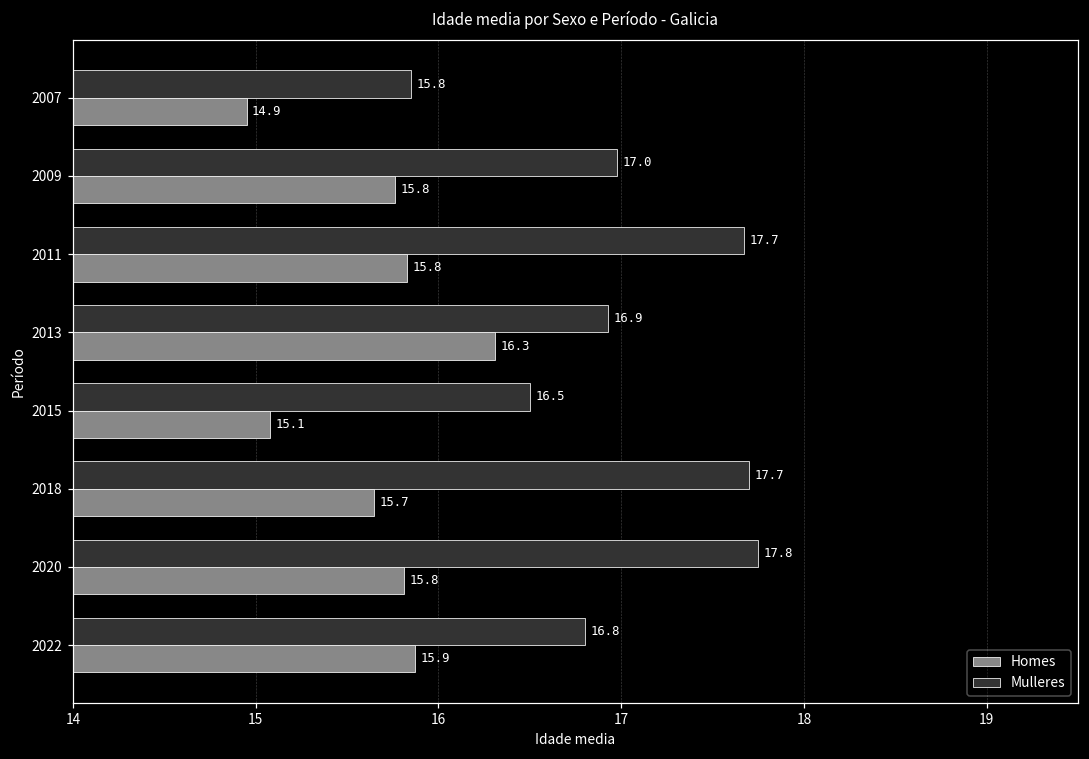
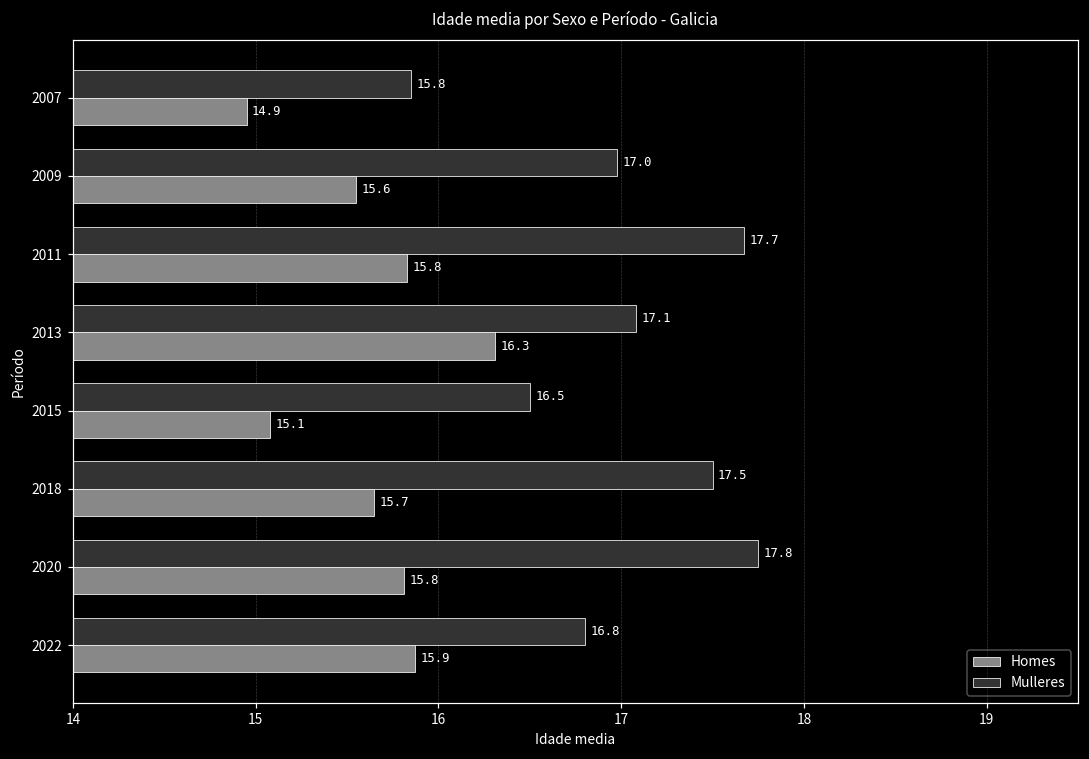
  {
    "Homes": {
      "2007": 14.9,
-     "2009": 15.8,
+     "2009": 15.6,
      "2011": 15.8,
      "2013": 16.3,
      "2015": 15.1,
      "2018": 15.7,
      "2020": 15.8,
      "2022": 15.9
    },
    "Mulleres": {
      "2007": 15.8,
      "2009": 17.0,
      "2011": 17.7,
-     "2013": 16.9,
+     "2013": 17.1,
      "2015": 16.5,
-     "2018": 17.7,
+     "2018": 17.5,
      "2020": 17.8,
      "2022": 16.8
    }
  }
